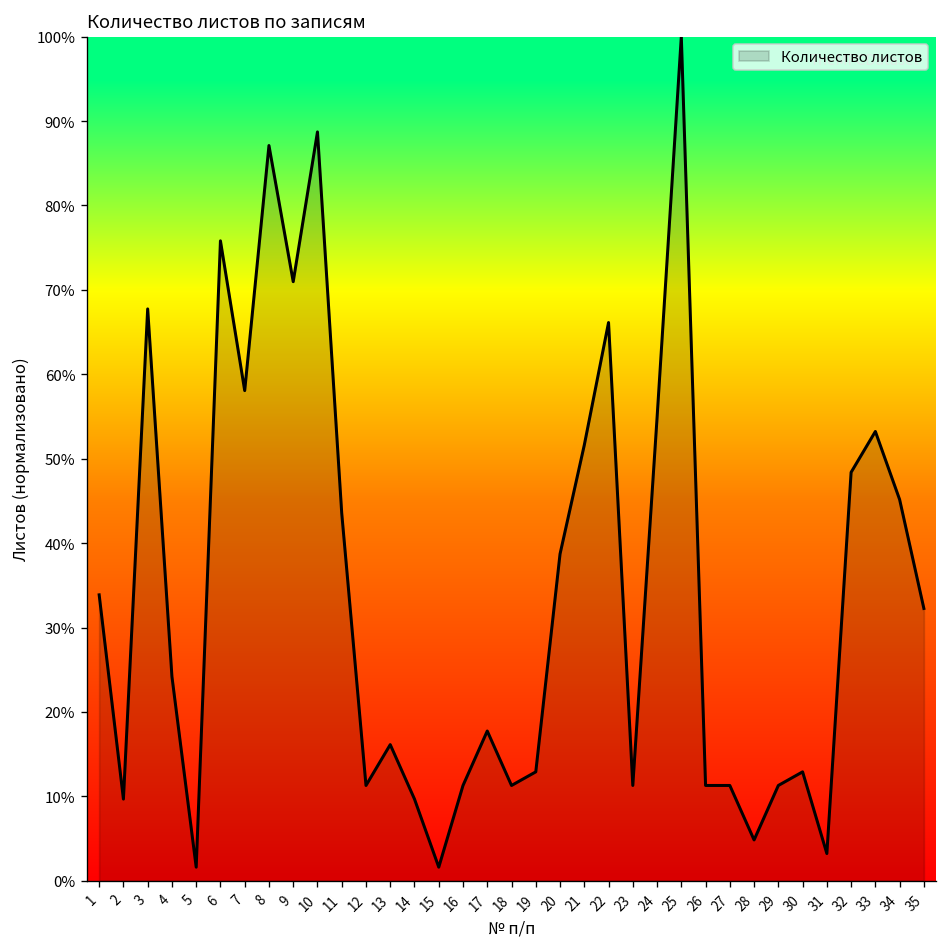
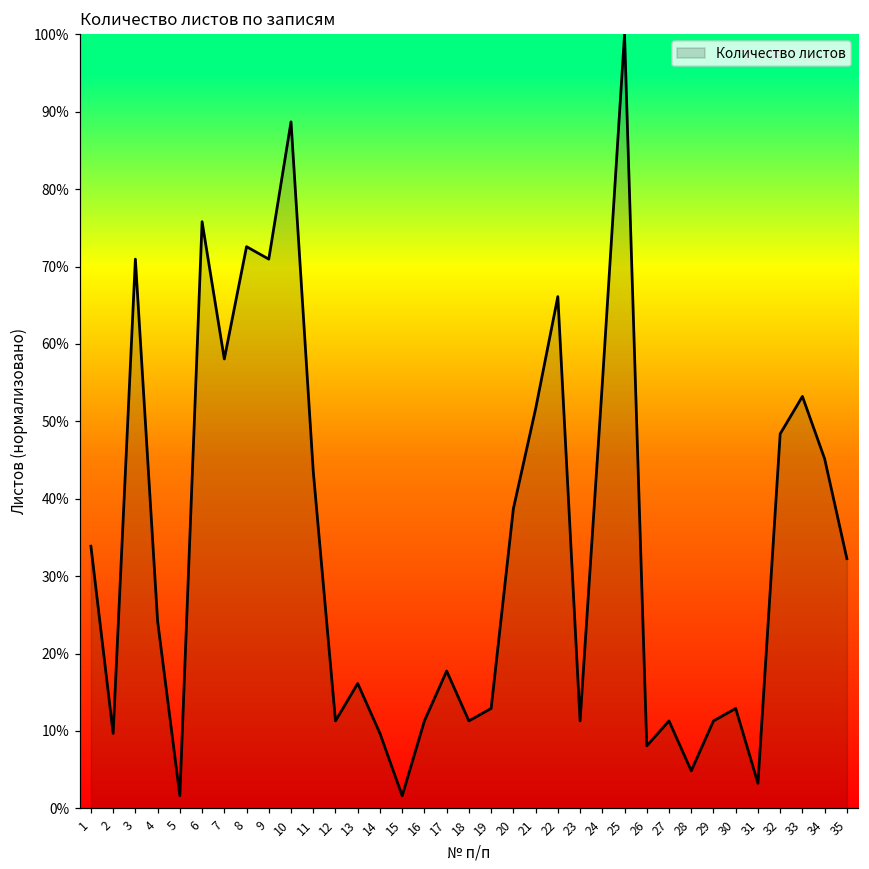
  {
    "1": "34%",
    "2": "10%",
-   "3": "68%",
+   "3": "71%",
    "4": "24%",
    "5": "2%",
    "6": "76%",
    "7": "58%",
-   "8": "87%",
+   "8": "73%",
    "9": "71%",
    "10": "89%",
    "11": "44%",
    "12": "11%",
    "13": "16%",
    "14": "10%",
    "15": "2%",
    "16": "11%",
    "17": "18%",
    "18": "11%",
    "19": "13%",
    "20": "39%",
    "21": "52%",
    "22": "66%",
    "23": "11%",
    "24": "55%",
    "25": "100%",
-   "26": "11%",
+   "26": "8%",
    "27": "11%",
    "28": "5%",
    "29": "11%",
    "30": "13%",
    "31": "3%",
    "32": "48%",
    "33": "53%",
    "34": "45%",
    "35": "32%"
  }
